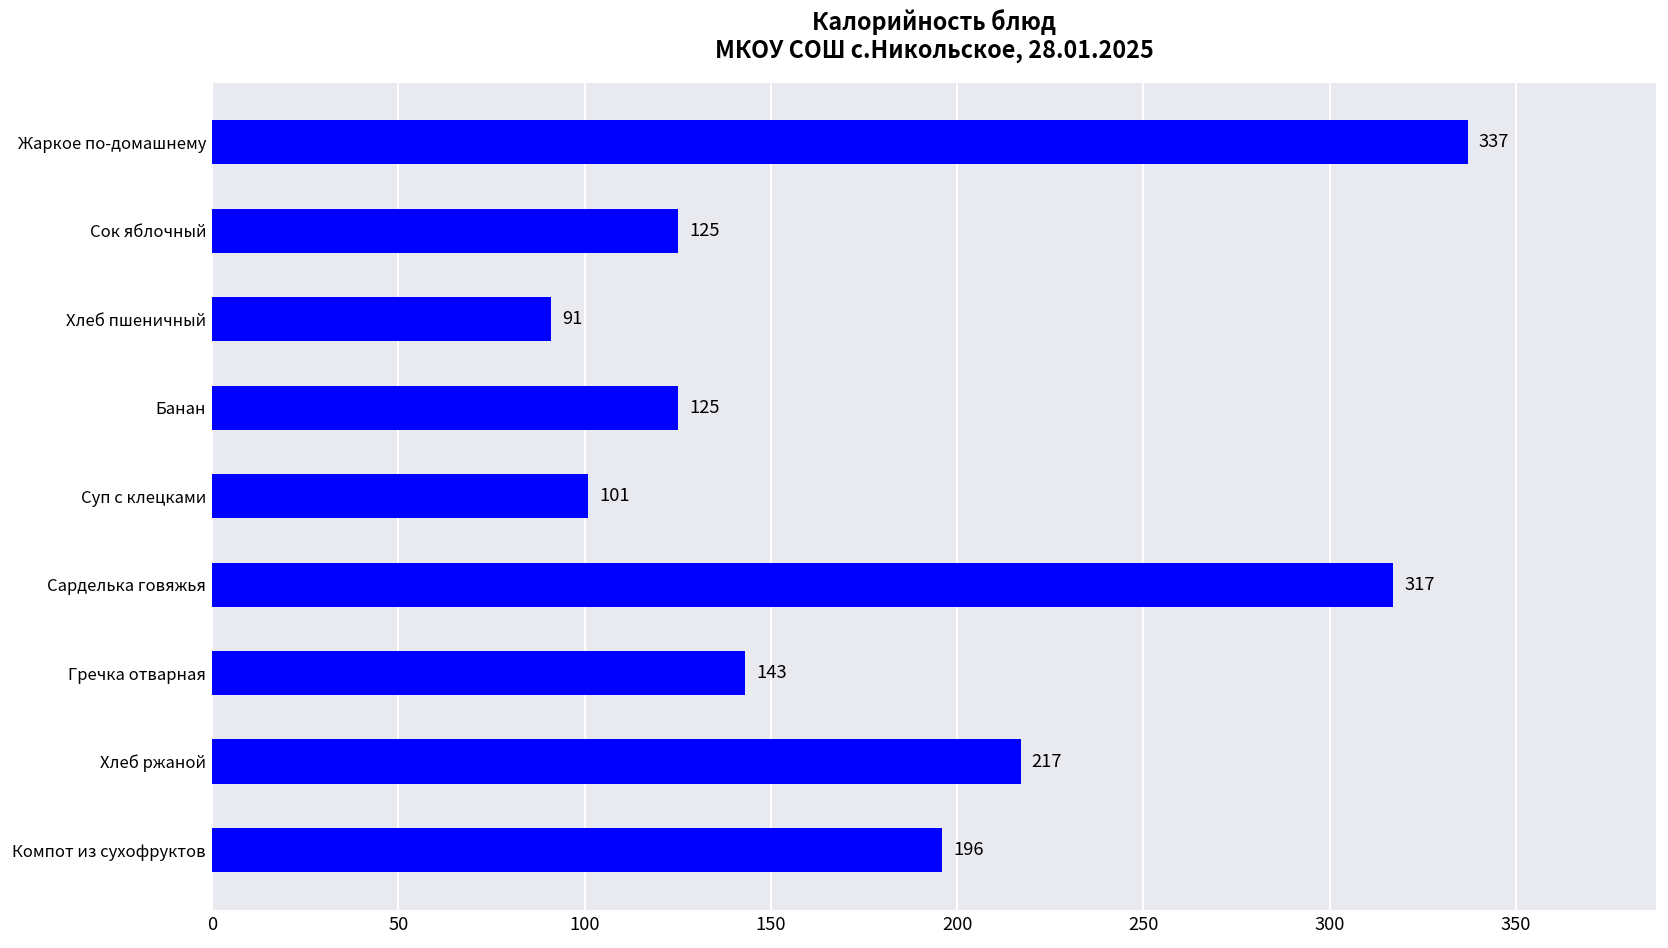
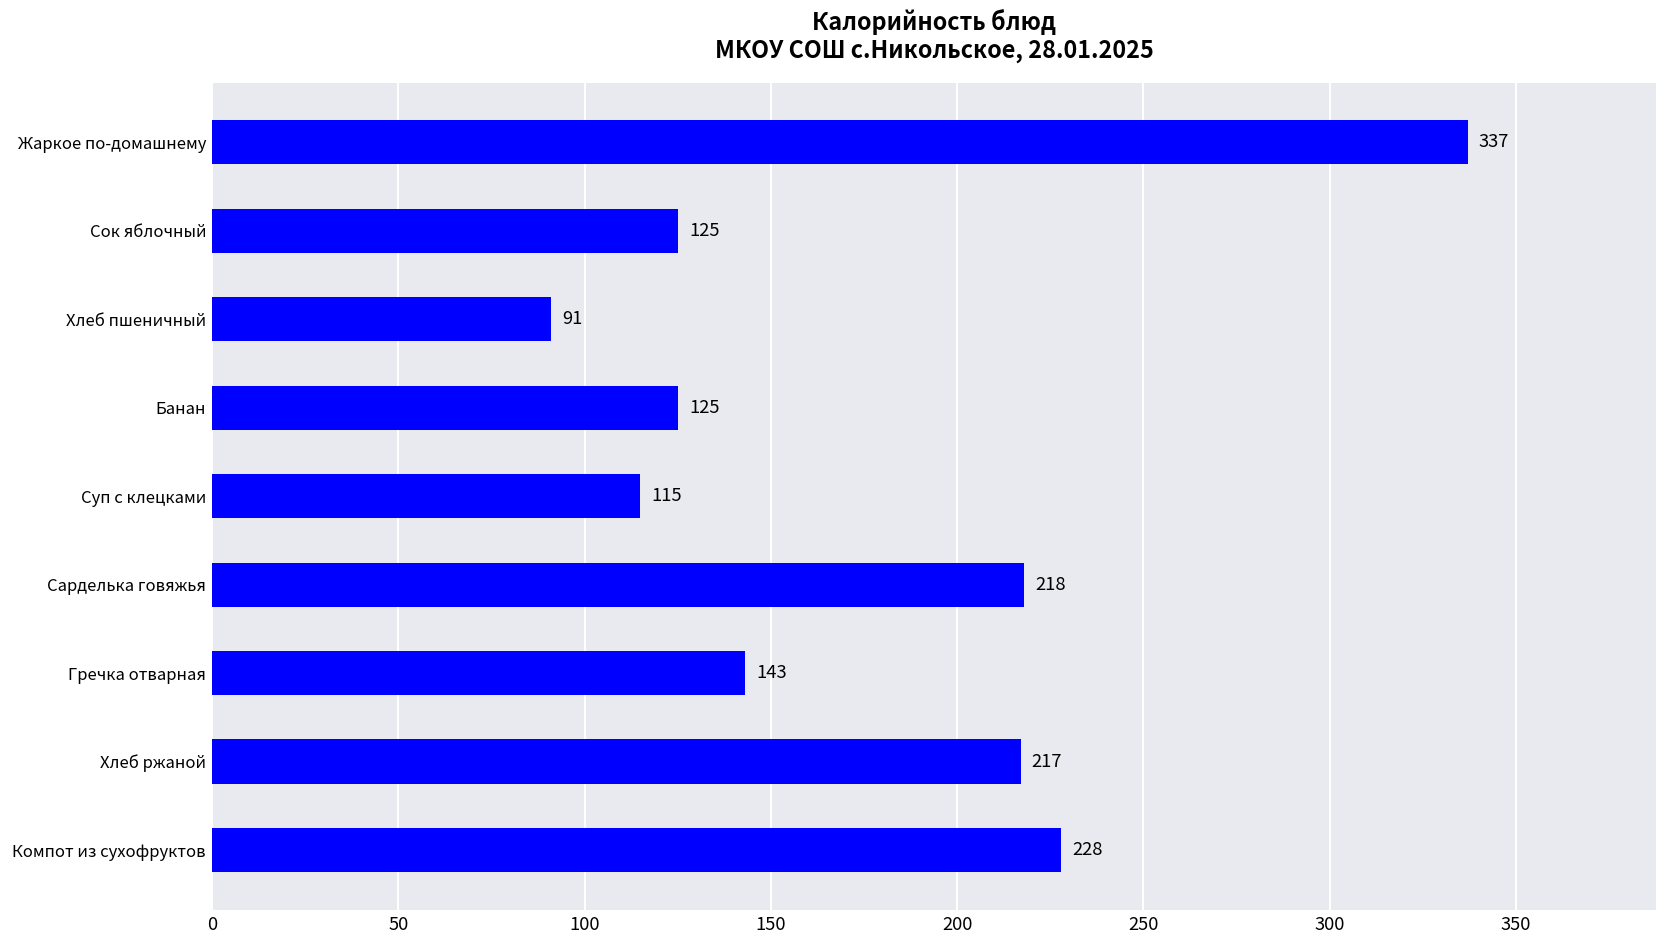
  {
    "Жаркое по-домашнему": 337,
    "Сок яблочный": 125,
    "Хлеб пшеничный": 91,
    "Банан": 125,
-   "Суп с клецками": 101,
-   "Сарделька говяжья": 317,
+   "Суп с клецками": 115,
+   "Сарделька говяжья": 218,
    "Гречка отварная": 143,
    "Хлеб ржаной": 217,
-   "Компот из сухофруктов": 196
+   "Компот из сухофруктов": 228
  }
